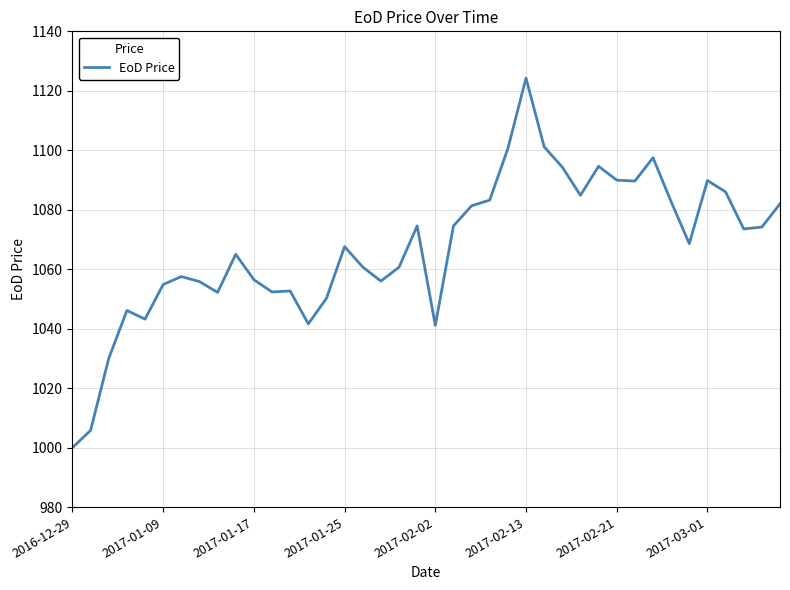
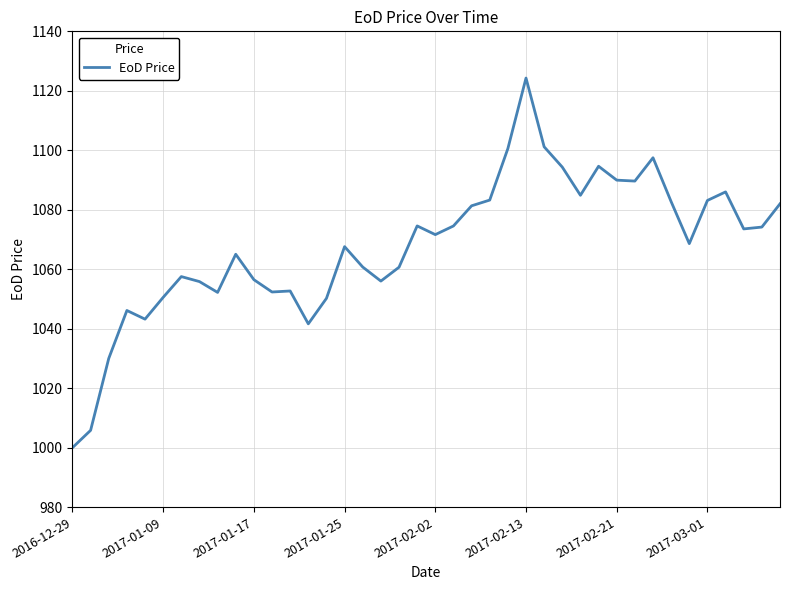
  {
    "2016-12-29": 1000,
-   "2017-01-09": 1055,
+   "2017-01-09": 1051,
    "2017-01-17": 1056,
    "2017-01-25": 1068,
-   "2017-02-02": 1041,
+   "2017-02-02": 1072,
    "2017-02-13": 1124,
    "2017-02-21": 1090,
-   "2017-03-01": 1090
+   "2017-03-01": 1083
  }
